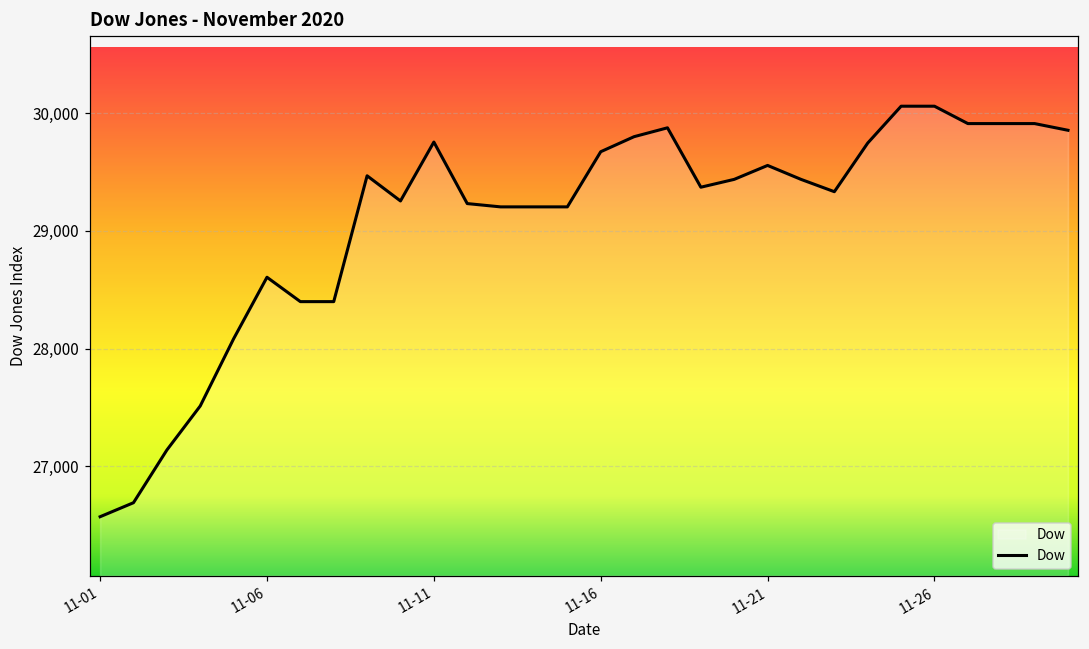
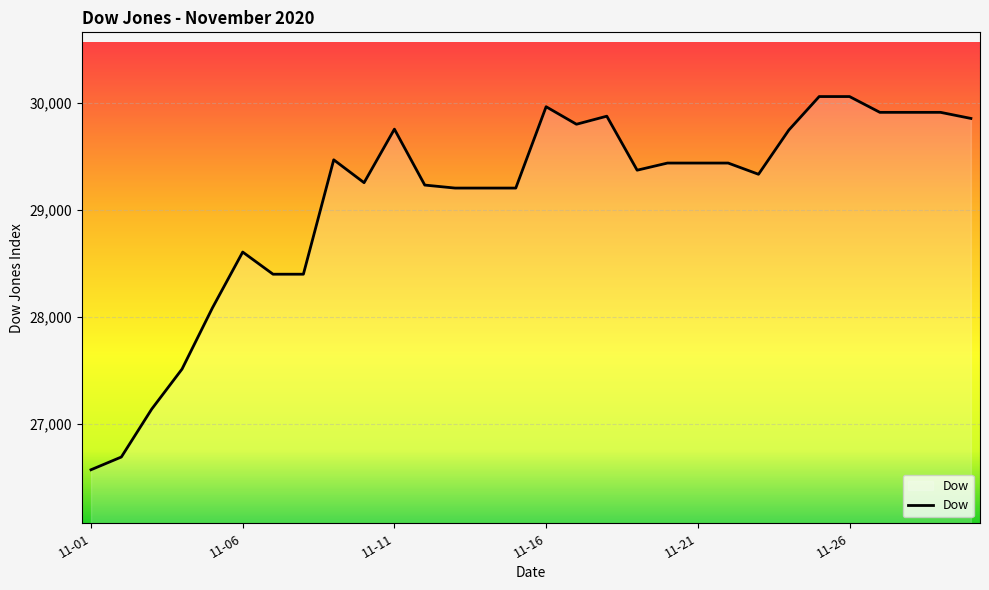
  {
    "11-01": "26,570",
    "11-06": "28,610",
    "11-11": "29,750",
-   "11-16": "29,670",
-   "11-21": "29,560",
+   "11-16": "29,960",
+   "11-21": "29,440",
    "11-26": "30,060"
  }
